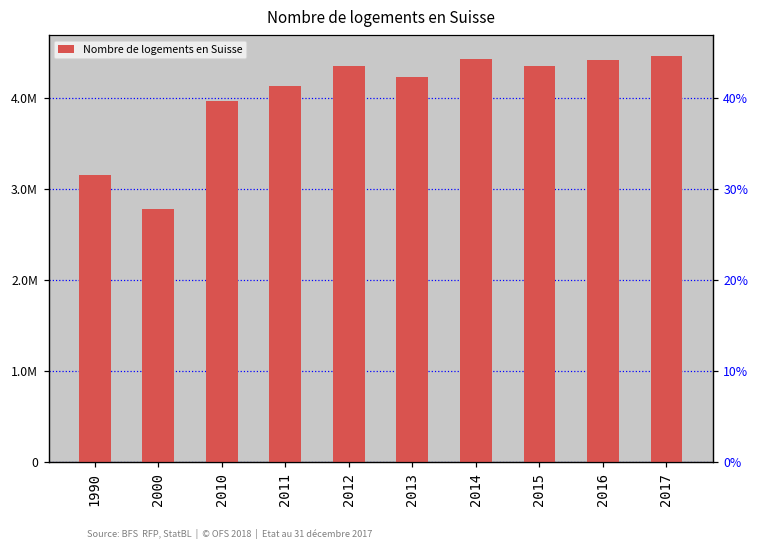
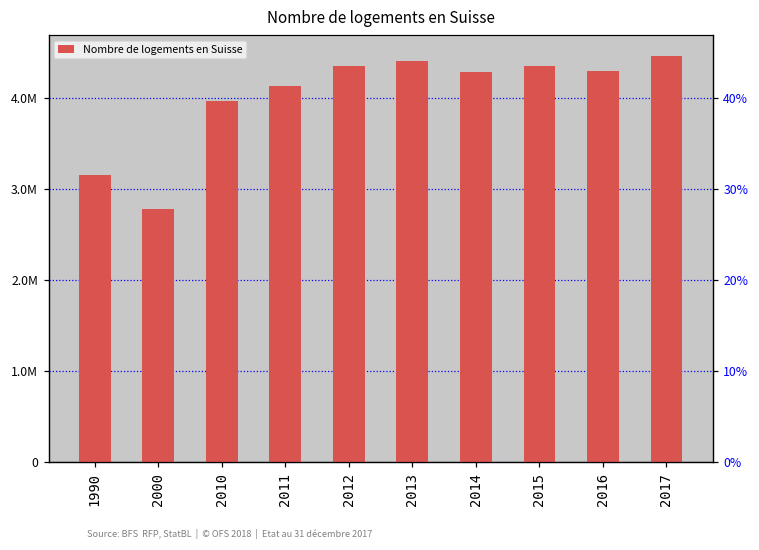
  {
    "1990": 3200000,
    "2000": 2800000,
    "2010": 4000000,
    "2011": 4100000,
    "2012": 4400000,
-   "2013": 4200000,
-   "2014": 4400000,
+   "2013": 4400000,
+   "2014": 4300000,
    "2015": 4400000,
-   "2016": 4400000,
+   "2016": 4300000,
    "2017": 4500000
  }
